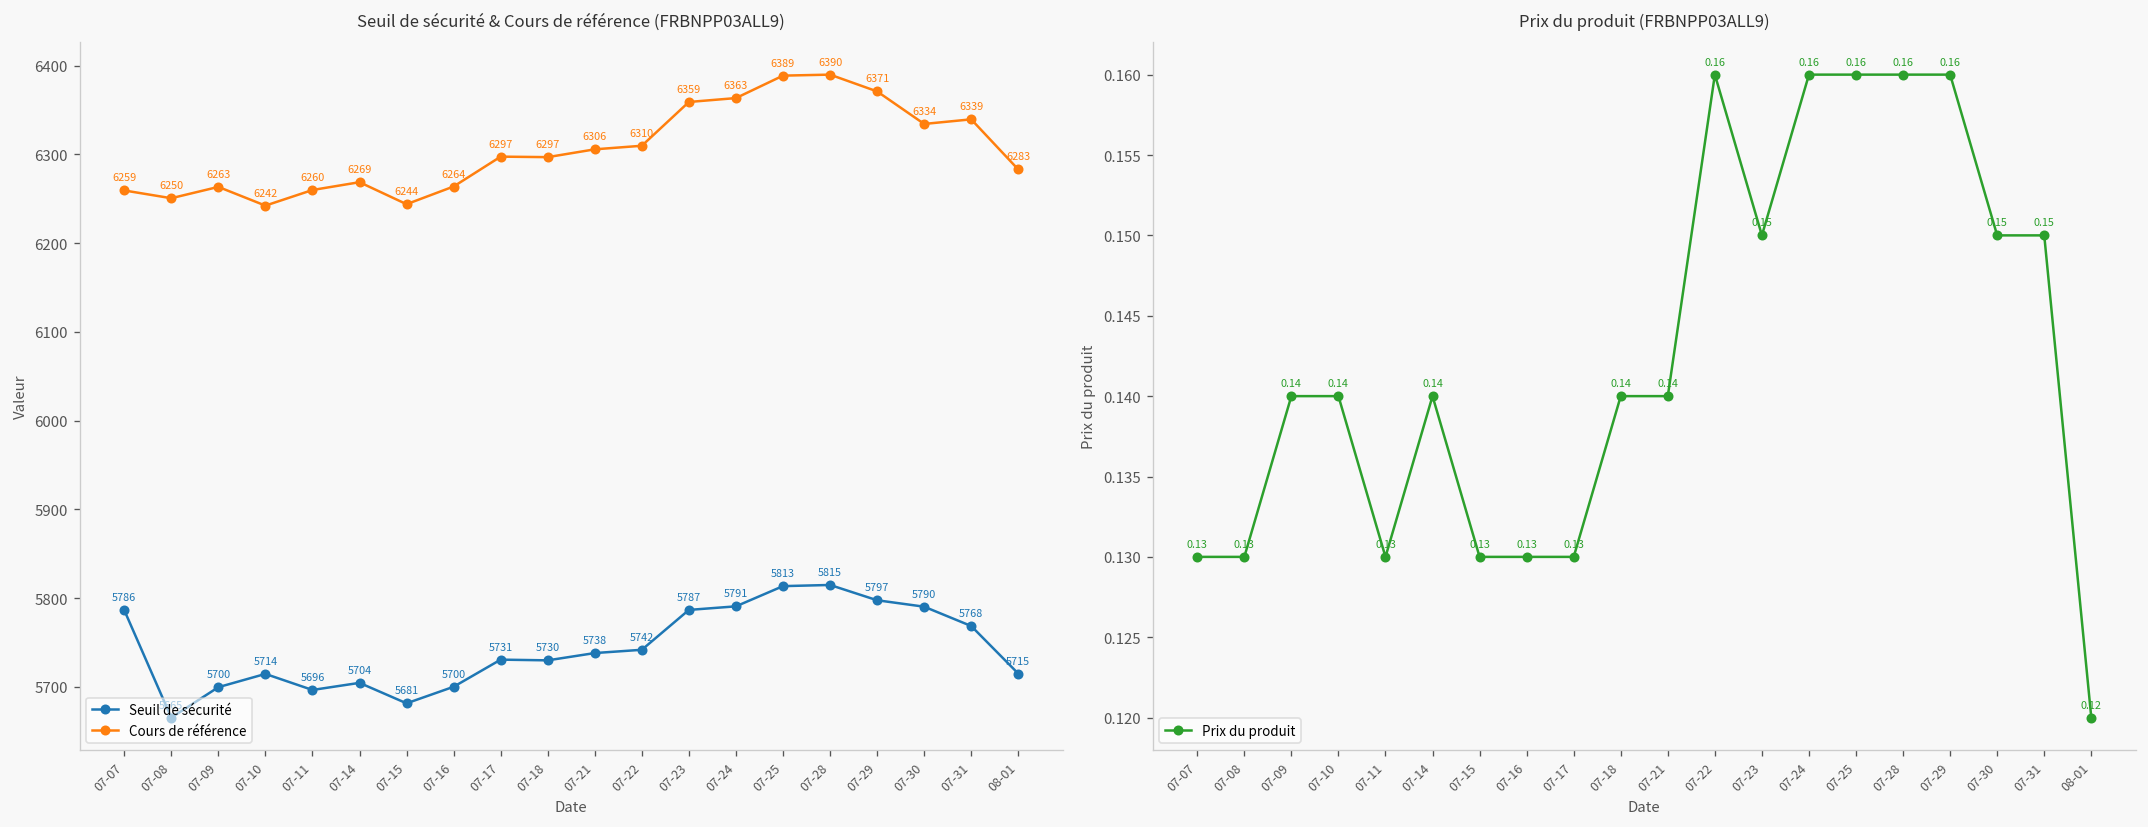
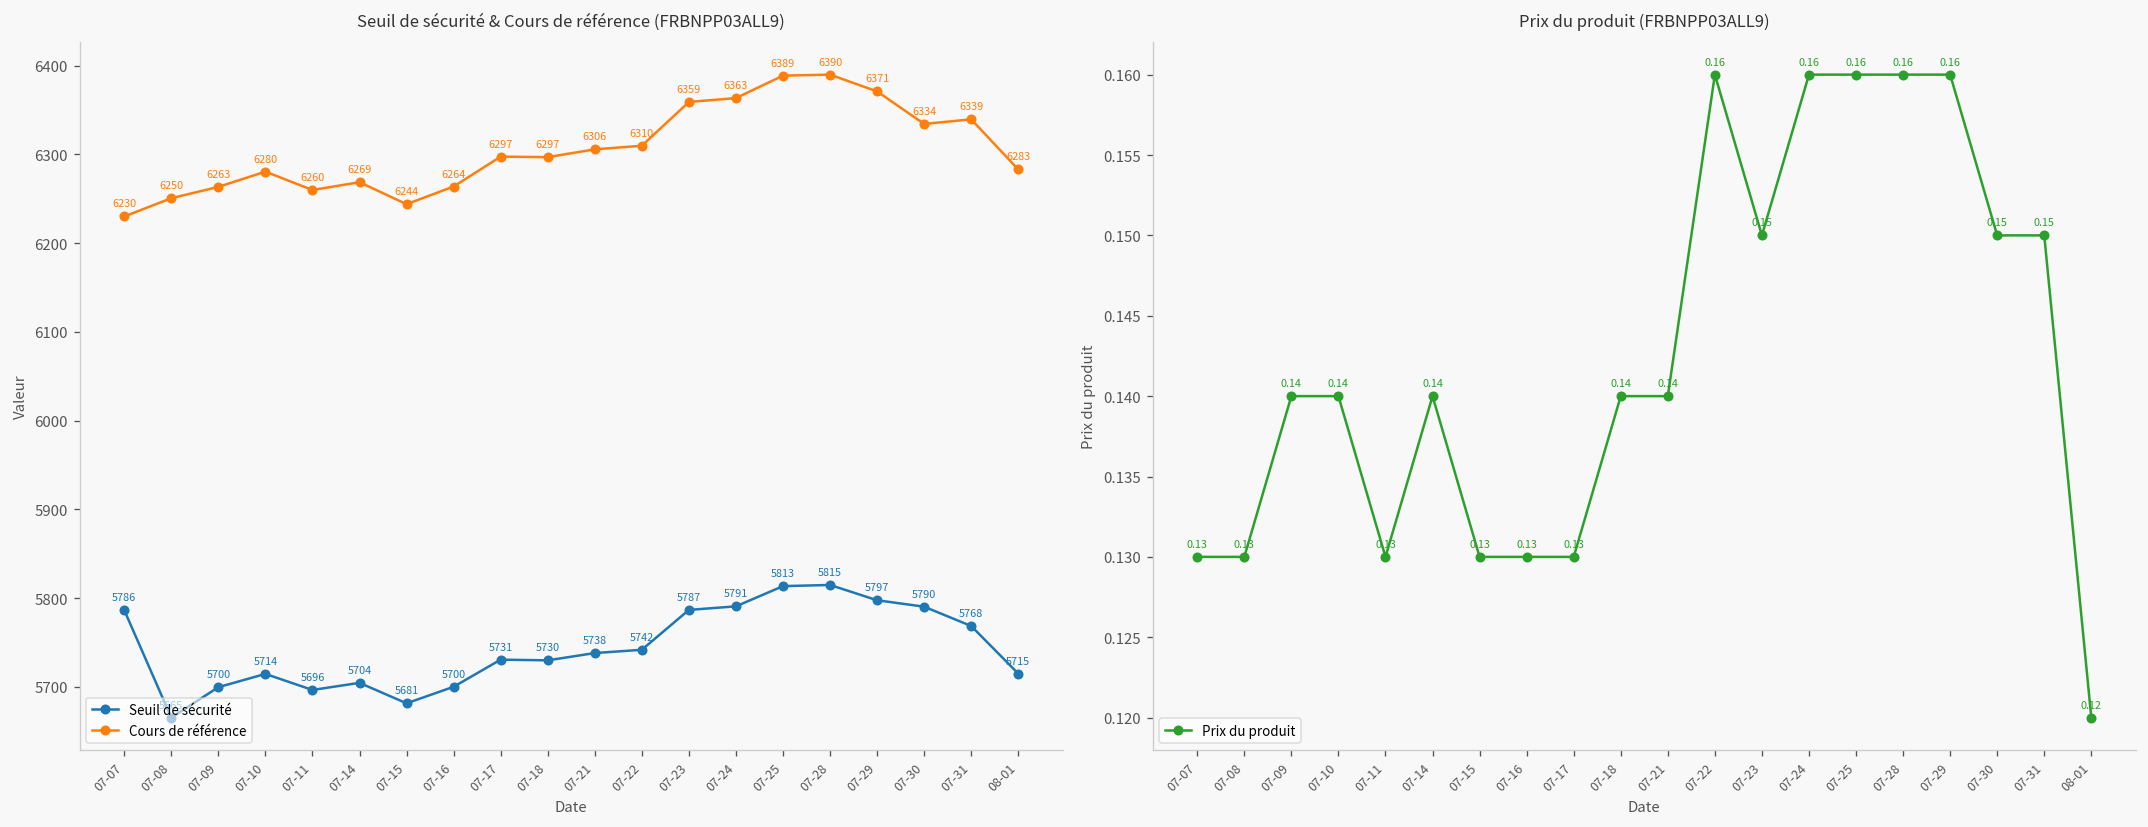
  {
    "Seuil de sécurité & Cours de référence (FRBNPP03ALL9)": {
      "Seuil de sécurité": {
        "07-07": 5786,
        "07-09": 5700,
        "07-10": 5714,
        "07-11": 5696,
        "07-14": 5704,
        "07-15": 5681,
        "07-16": 5700,
        "07-17": 5731,
        "07-18": 5730,
        "07-21": 5738,
        "07-22": 5742,
        "07-23": 5787,
        "07-24": 5791,
        "07-25": 5813,
        "07-28": 5815,
        "07-29": 5797,
        "07-30": 5790,
        "07-31": 5768,
        "08-01": 5715
      },
      "Cours de référence": {
-       "07-07": 6259,
+       "07-07": 6230,
        "07-08": 6250,
        "07-09": 6263,
-       "07-10": 6242,
+       "07-10": 6280,
        "07-11": 6260,
        "07-14": 6269,
        "07-15": 6244,
        "07-16": 6264,
        "07-17": 6297,
        "07-18": 6297,
        "07-21": 6306,
        "07-22": 6310,
        "07-23": 6359,
        "07-24": 6363,
        "07-25": 6389,
        "07-28": 6390,
        "07-29": 6371,
        "07-30": 6334,
        "07-31": 6339,
        "08-01": 6283
      }
    },
    "Prix du produit (FRBNPP03ALL9)": {
      "07-07": 0.13,
      "07-08": 0.13,
      "07-09": 0.14,
      "07-10": 0.14,
      "07-11": 0.13,
      "07-14": 0.14,
      "07-15": 0.13,
      "07-16": 0.13,
      "07-17": 0.13,
      "07-18": 0.14,
      "07-21": 0.14,
      "07-22": 0.16,
      "07-23": 0.15,
      "07-24": 0.16,
      "07-25": 0.16,
      "07-28": 0.16,
      "07-29": 0.16,
      "07-30": 0.15,
      "07-31": 0.15,
      "08-01": 0.12
    }
  }
